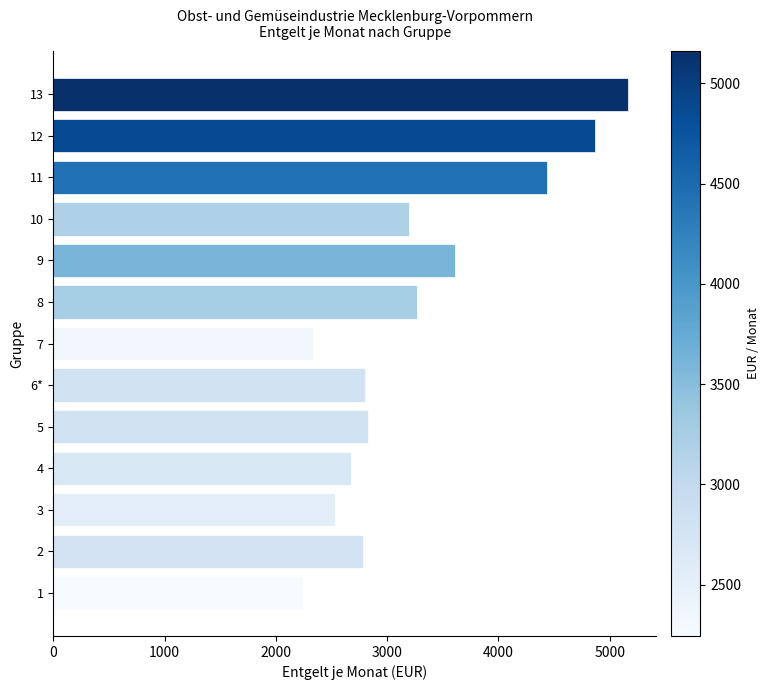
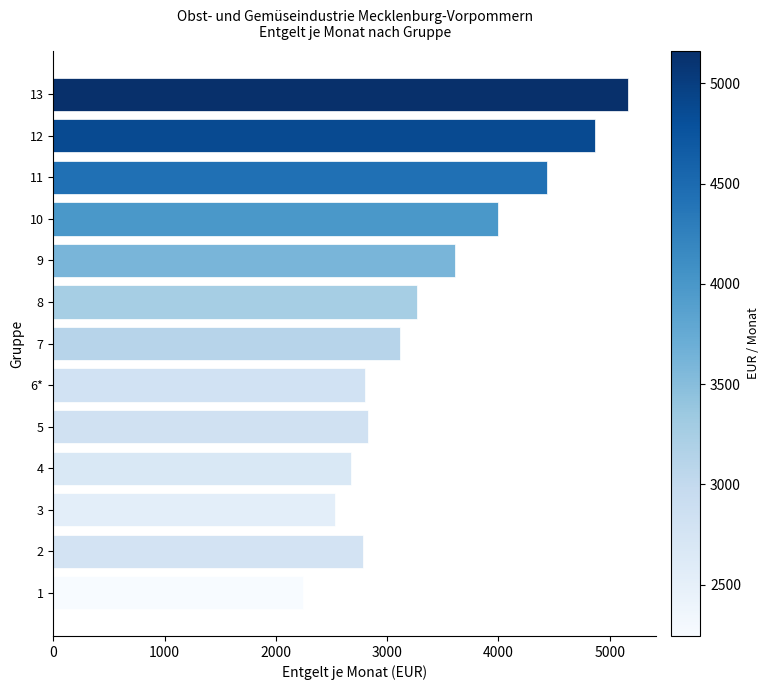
  {
    "13": 5160,
    "12": 4870,
    "11": 4430,
-   "10": 3200,
+   "10": 3990,
    "9": 3610,
    "8": 3260,
-   "7": 2340,
+   "7": 3120,
    "6*": 2800,
    "5": 2830,
    "4": 2680,
    "3": 2530,
    "2": 2790,
    "1": 2240
  }
